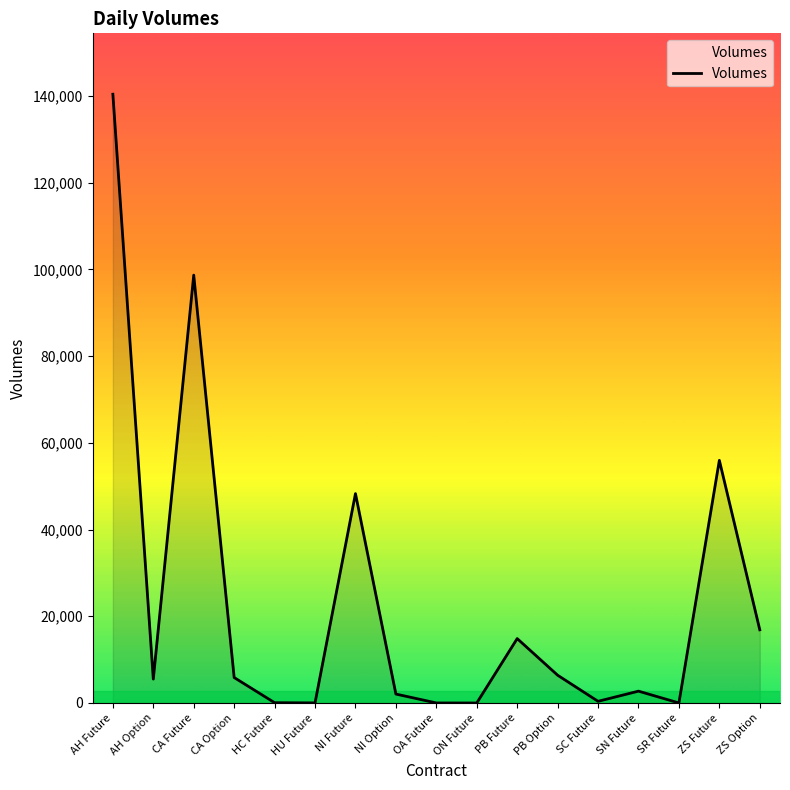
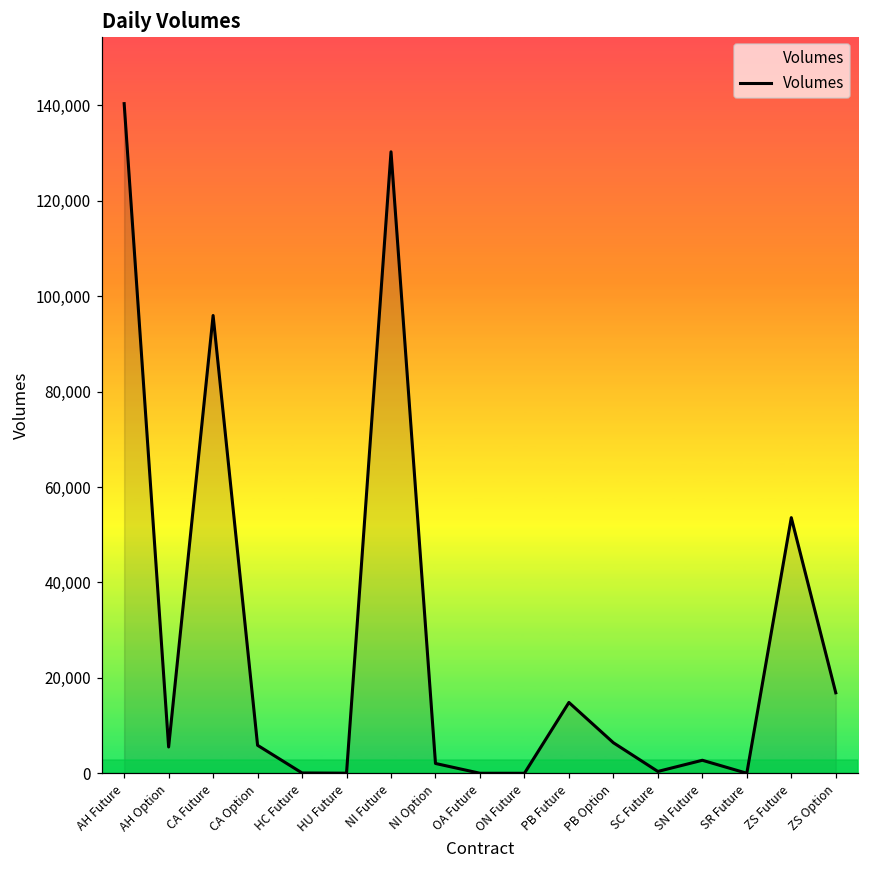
  {
    "AH Future": "140,000",
    "AH Option": "6,000",
-   "CA Future": "99,000",
+   "CA Future": "96,000",
    "CA Option": "6,000",
-   "NI Future": "48,000",
+   "NI Future": "130,000",
    "PB Future": "15,000",
    "PB Option": "6,000",
-   "ZS Future": "56,000",
+   "ZS Future": "54,000",
    "ZS Option": "17,000"
  }
